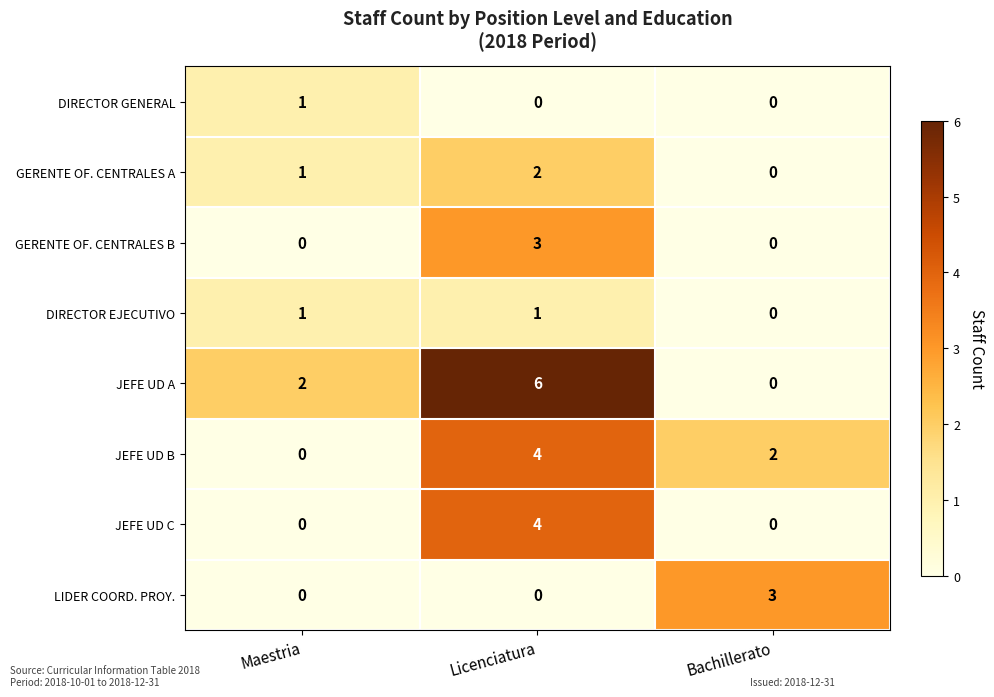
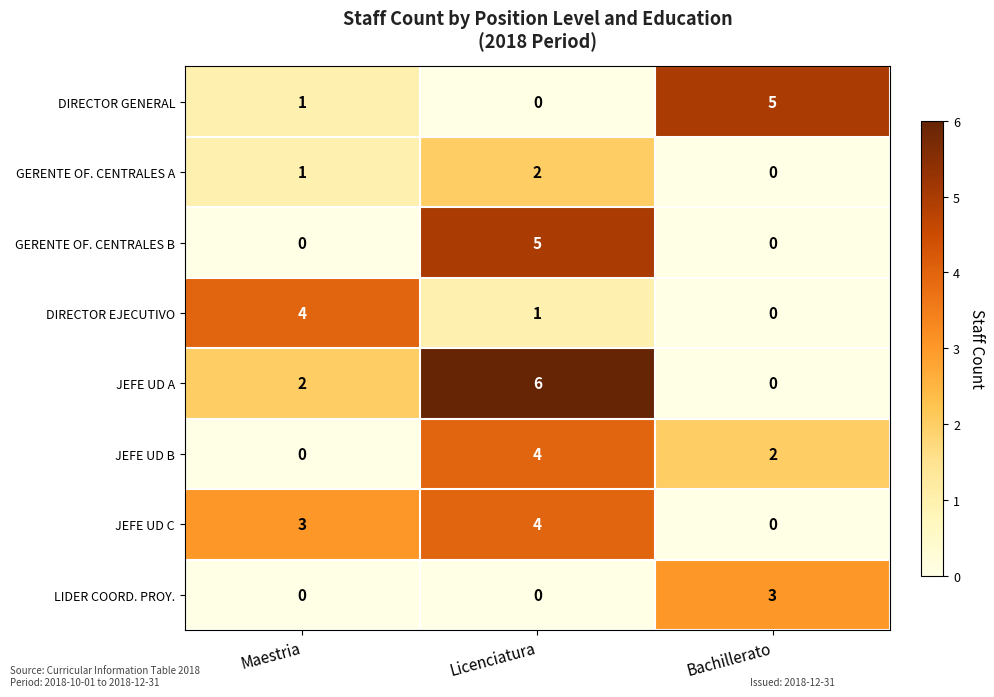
  {
    "DIRECTOR GENERAL": {
      "Maestria": 1,
      "Licenciatura": 0,
-     "Bachillerato": 0
+     "Bachillerato": 5
    },
    "GERENTE OF. CENTRALES A": {
      "Maestria": 1,
      "Licenciatura": 2,
      "Bachillerato": 0
    },
    "GERENTE OF. CENTRALES B": {
      "Maestria": 0,
-     "Licenciatura": 3,
+     "Licenciatura": 5,
      "Bachillerato": 0
    },
    "DIRECTOR EJECUTIVO": {
-     "Maestria": 1,
+     "Maestria": 4,
      "Licenciatura": 1,
      "Bachillerato": 0
    },
    "JEFE UD A": {
      "Maestria": 2,
      "Licenciatura": 6,
      "Bachillerato": 0
    },
    "JEFE UD B": {
      "Maestria": 0,
      "Licenciatura": 4,
      "Bachillerato": 2
    },
    "JEFE UD C": {
-     "Maestria": 0,
+     "Maestria": 3,
      "Licenciatura": 4,
      "Bachillerato": 0
    },
    "LIDER COORD. PROY.": {
      "Maestria": 0,
      "Licenciatura": 0,
      "Bachillerato": 3
    }
  }
